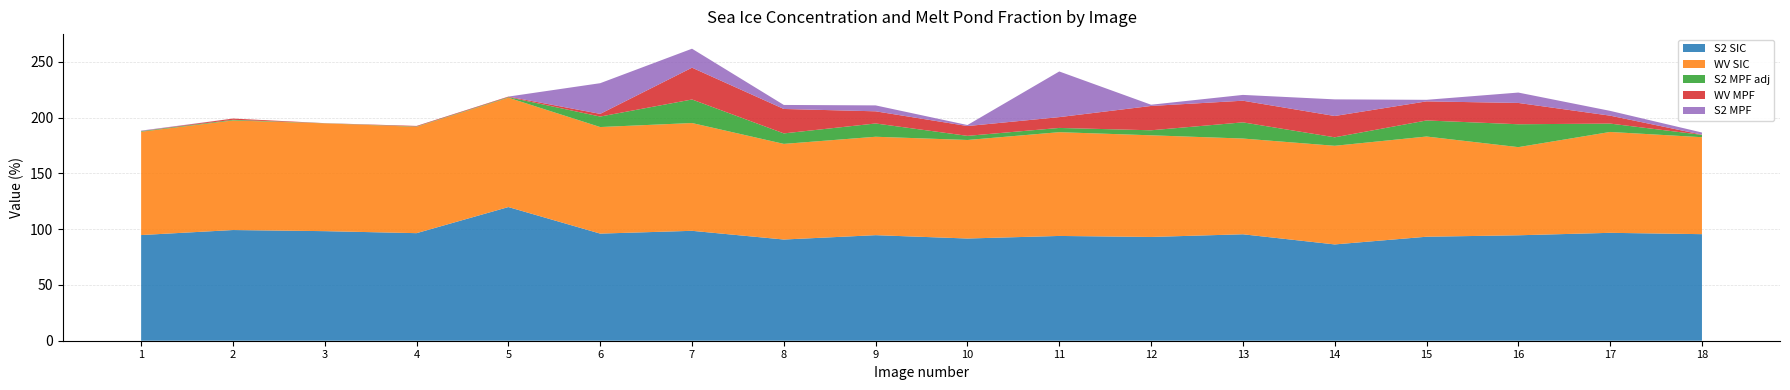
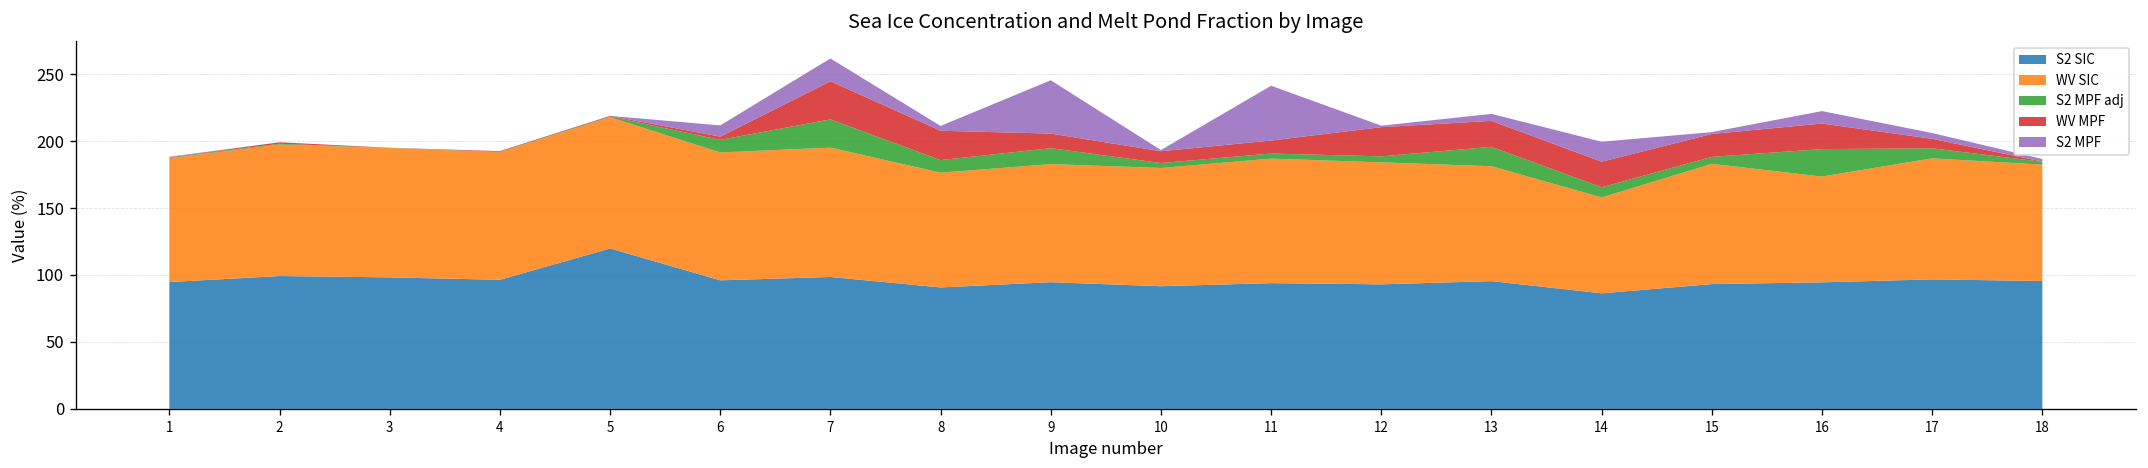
  {
    "S2 SIC": {
      "1": 95,
      "2": 99,
      "3": 98,
      "4": 96,
      "5": 120,
      "6": 96,
      "7": 99,
      "8": 91,
      "9": 95,
      "10": 92,
      "11": 94,
      "12": 93,
      "13": 95,
      "14": 86,
      "15": 93,
      "16": 95,
      "17": 97,
      "18": 96
    },
    "WV SIC": {
      "6": 96,
      "7": 97,
      "8": 86,
      "9": 88,
      "10": 88,
      "11": 93,
      "12": 91,
      "13": 86,
-     "14": 88,
+     "14": 72,
      "15": 90,
      "16": 79,
      "17": 90
    },
    "S2 MPF adj": {
      "6": 9,
      "7": 21,
      "8": 9,
      "9": 12,
      "10": 4,
      "11": 4,
      "12": 5,
      "13": 15,
      "14": 8,
-     "15": 14,
+     "15": 5,
      "16": 21,
      "17": 8
    },
    "WV MPF": {
      "6": 2,
      "7": 29,
      "8": 22,
      "9": 11,
      "11": 10,
      "13": 19,
      "14": 19,
      "16": 19,
      "17": 7
    },
    "S2 MPF": {
-     "6": 28,
+     "6": 8,
      "7": 17,
      "8": 4,
-     "9": 5,
+     "9": 40,
      "11": 41,
      "13": 5,
      "14": 15,
      "16": 9,
      "17": 4
    }
  }
